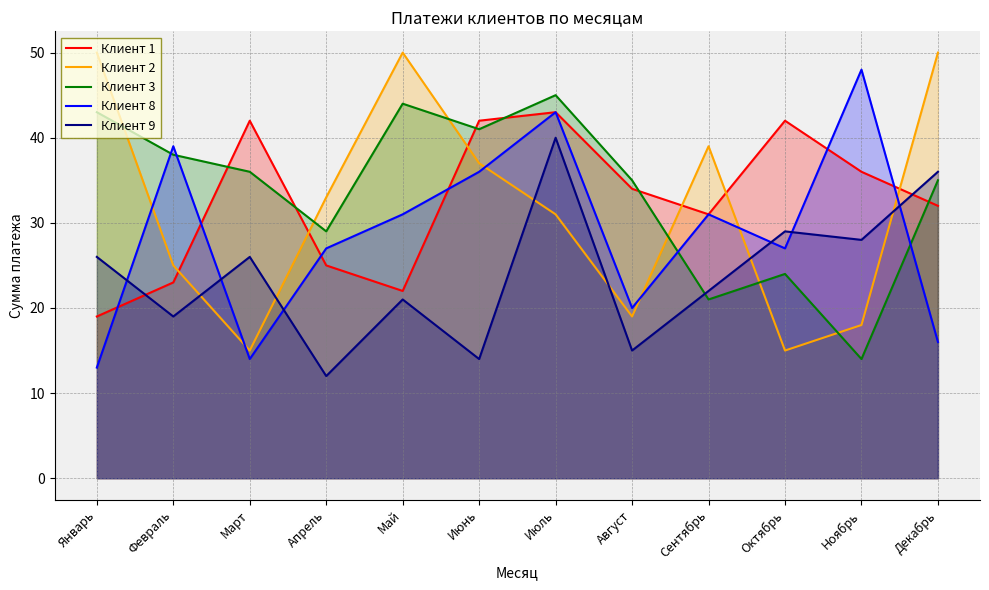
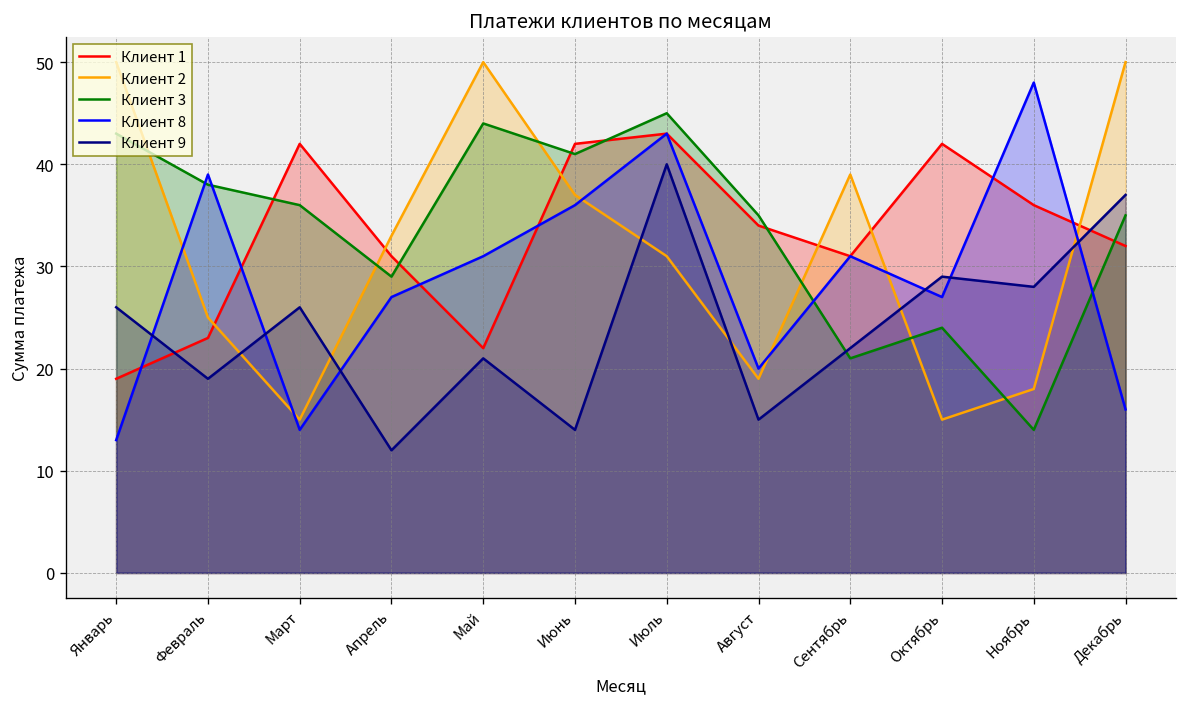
  {
    "Клиент 1": {
      "Январь": 19,
      "Февраль": 23,
      "Март": 42,
-     "Апрель": 25,
+     "Апрель": 31,
      "Май": 22,
      "Июнь": 42,
      "Август": 34,
      "Октябрь": 42,
      "Ноябрь": 36,
      "Декабрь": 32
    },
    "Клиент 2": {
      "Февраль": 25,
      "Март": 15,
      "Апрель": 33,
      "Май": 50,
      "Июнь": 37,
      "Июль": 31,
      "Август": 19,
      "Сентябрь": 39,
      "Октябрь": 15,
      "Ноябрь": 18,
      "Декабрь": 50
    },
    "Клиент 3": {
      "Февраль": 38,
      "Март": 36,
      "Апрель": 29,
      "Май": 44,
      "Июнь": 41,
      "Июль": 45,
      "Август": 35,
      "Сентябрь": 21,
      "Октябрь": 24,
      "Ноябрь": 14,
      "Декабрь": 35
    },
    "Клиент 8": {
      "Январь": 13,
      "Февраль": 39,
      "Март": 14,
      "Апрель": 27,
      "Май": 31,
      "Июнь": 36,
      "Август": 20,
      "Октябрь": 27,
      "Ноябрь": 48,
      "Декабрь": 16
    },
    "Клиент 9": {
      "Январь": 26,
      "Февраль": 19,
      "Март": 26,
      "Апрель": 12,
      "Май": 21,
      "Июнь": 14,
      "Июль": 40,
      "Август": 15,
      "Сентябрь": 22,
      "Октябрь": 29,
      "Ноябрь": 28,
-     "Декабрь": 36
+     "Декабрь": 37
    }
  }
